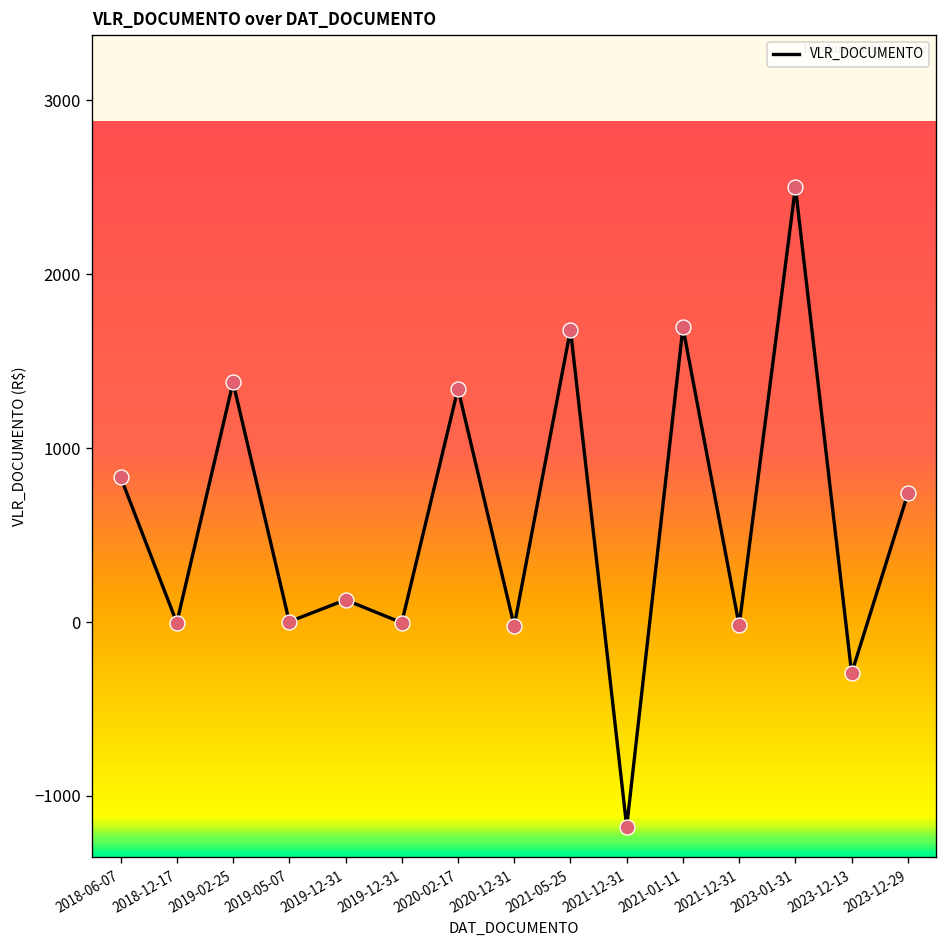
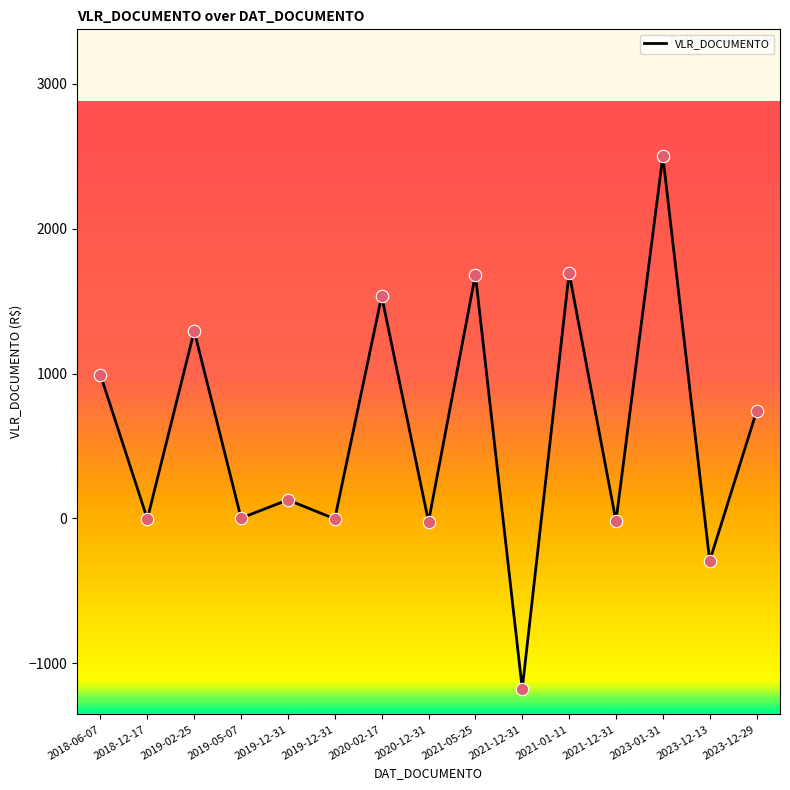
  {
-   "2018-06-07": 830,
+   "2018-06-07": 990,
    "2018-12-17": 0,
-   "2019-02-25": 1380,
+   "2019-02-25": 1290,
    "2019-05-07": 0,
-   "2020-02-17": 1340,
+   "2020-02-17": 1530,
    "2020-12-31": -20,
    "2021-05-25": 1680,
    "2021-01-11": 1690,
    "2023-01-31": 2500,
    "2023-12-13": -290,
    "2023-12-29": 740
  }
